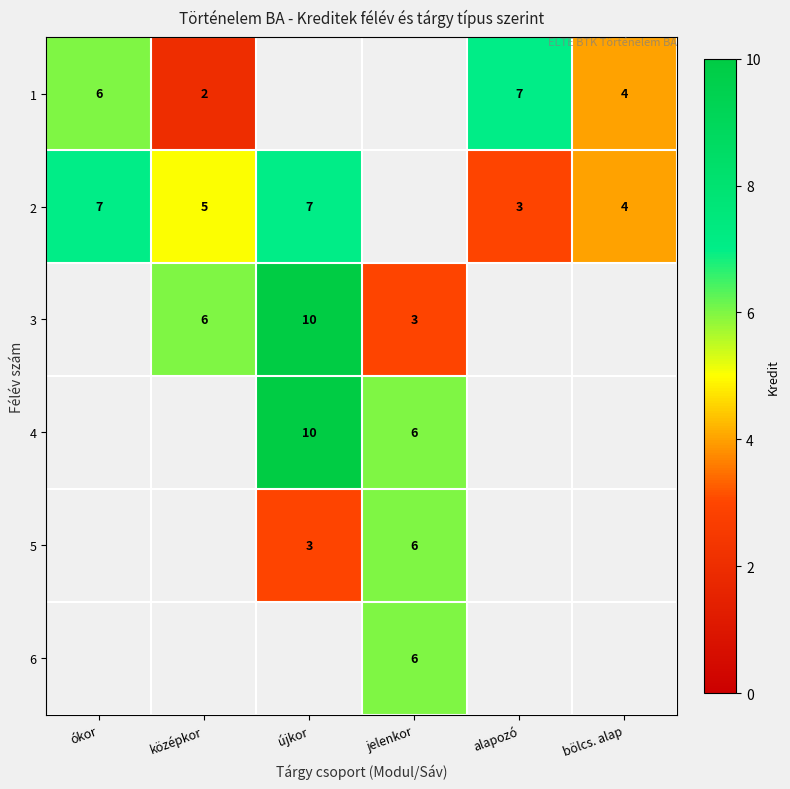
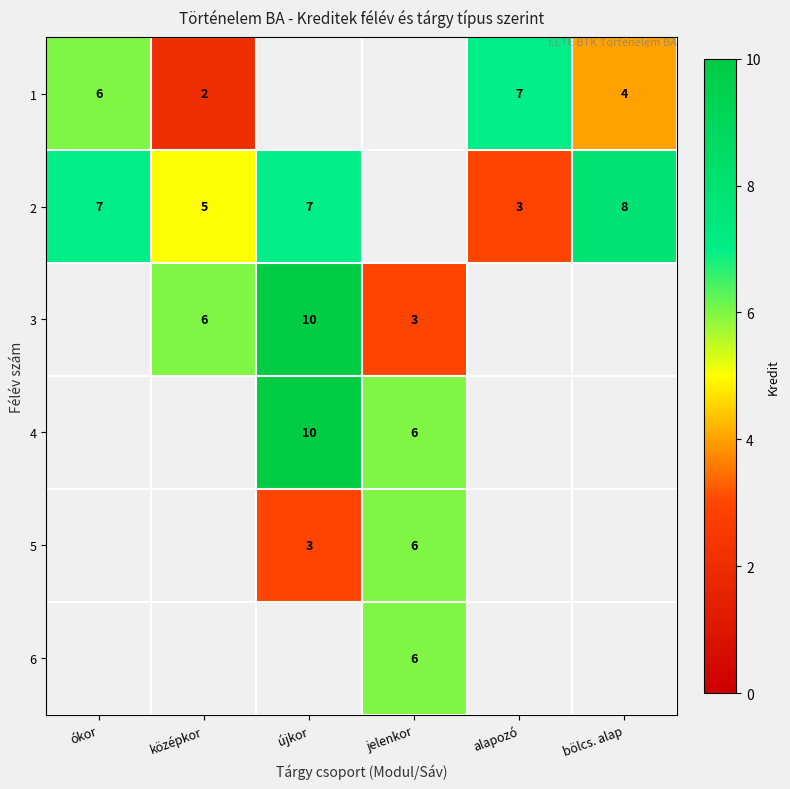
  {
    "1": {
      "ókor": 6,
      "középkor": 2,
      "alapozó": 7
    },
    "2": {
      "ókor": 7,
      "középkor": 5,
      "újkor": 7,
      "alapozó": 3,
-     "bölcs. alap": 4
+     "bölcs. alap": 8
    },
    "3": {
      "középkor": 6,
      "újkor": 10,
      "jelenkor": 3
    },
    "4": {
      "újkor": 10,
      "jelenkor": 6
    },
    "5": {
      "újkor": 3,
      "jelenkor": 6
    },
    "6": {
      "jelenkor": 6
    }
  }
